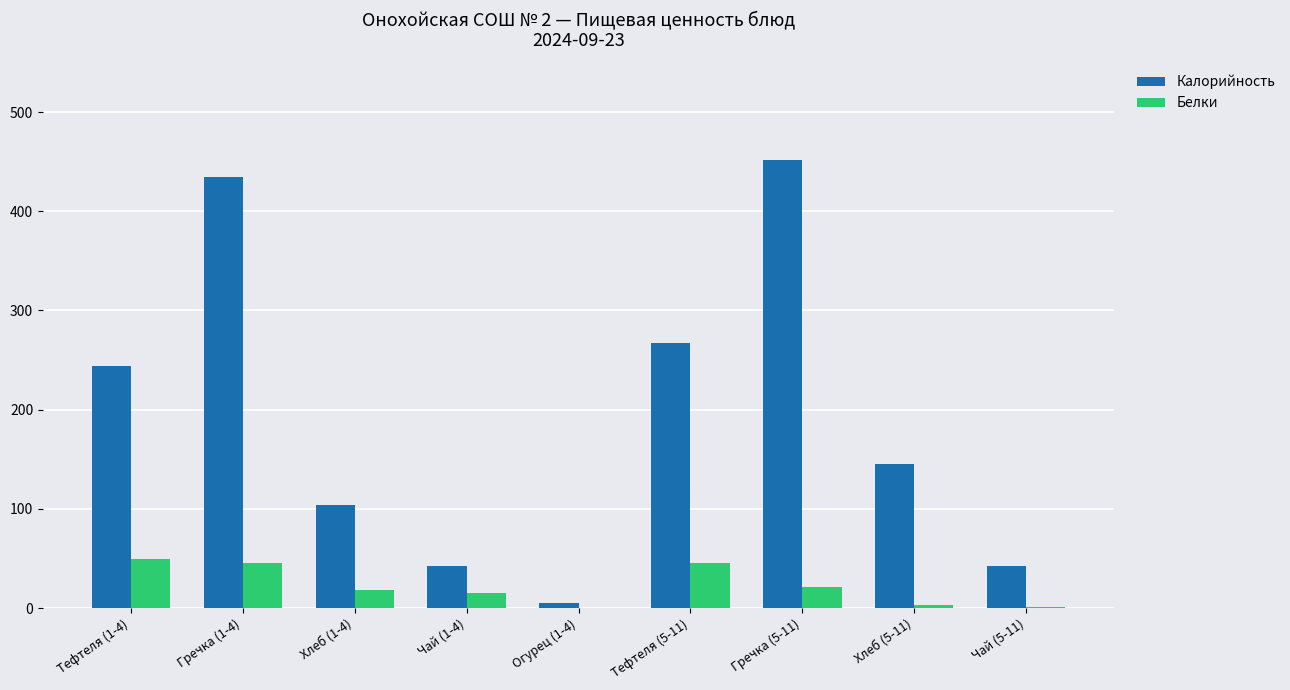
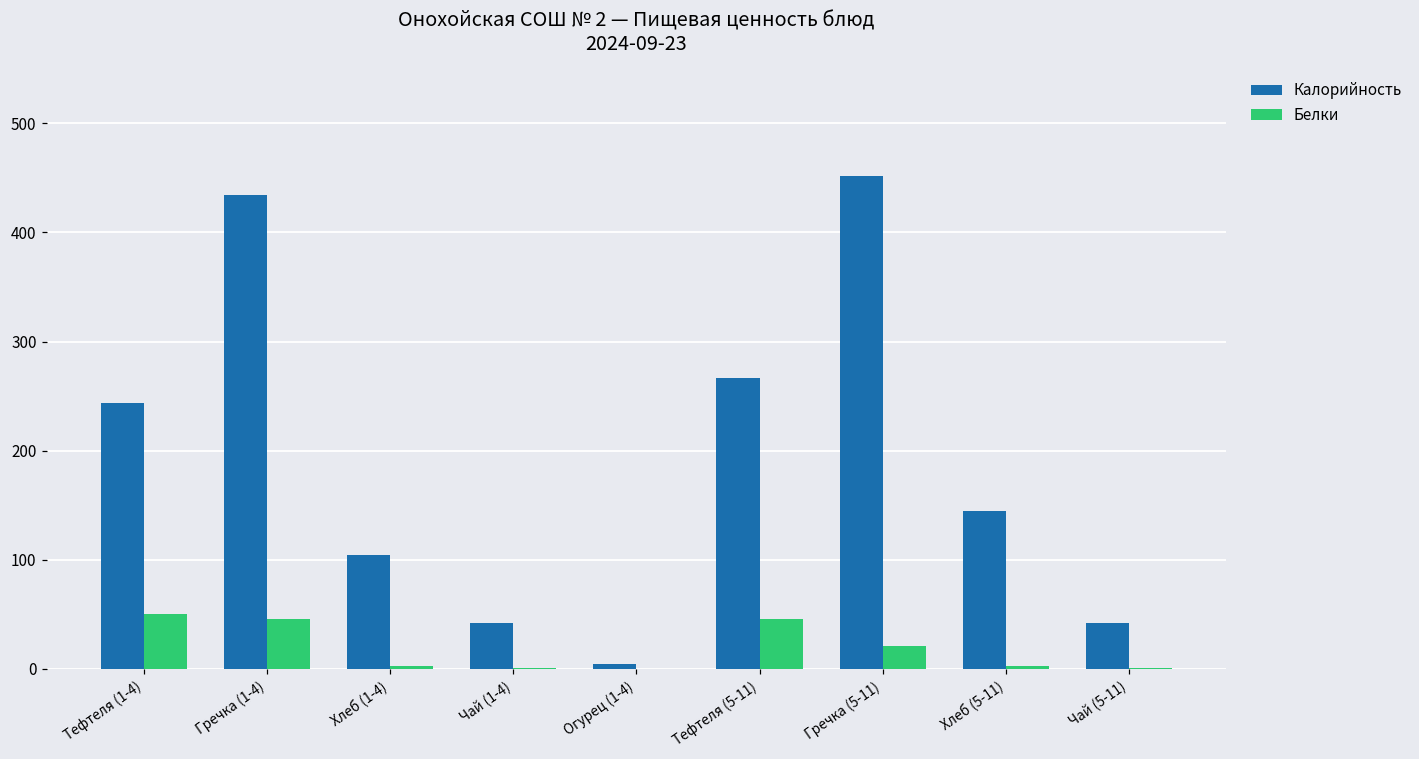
  {
    "Калорийность": {
      "Тефтеля (1-4)": 240,
      "Гречка (1-4)": 430,
      "Хлеб (1-4)": 100,
      "Чай (1-4)": 40,
      "Огурец (1-4)": 10,
      "Тефтеля (5-11)": 270,
      "Гречка (5-11)": 450,
      "Хлеб (5-11)": 150,
      "Чай (5-11)": 40
    },
    "Белки": {
      "Тефтеля (1-4)": 50,
      "Гречка (1-4)": 50,
-     "Хлеб (1-4)": 20,
-     "Чай (1-4)": 20,
+     "Хлеб (1-4)": 0,
+     "Чай (1-4)": 0,
      "Огурец (1-4)": 0,
      "Тефтеля (5-11)": 50,
      "Гречка (5-11)": 20,
      "Хлеб (5-11)": 0
    }
  }
